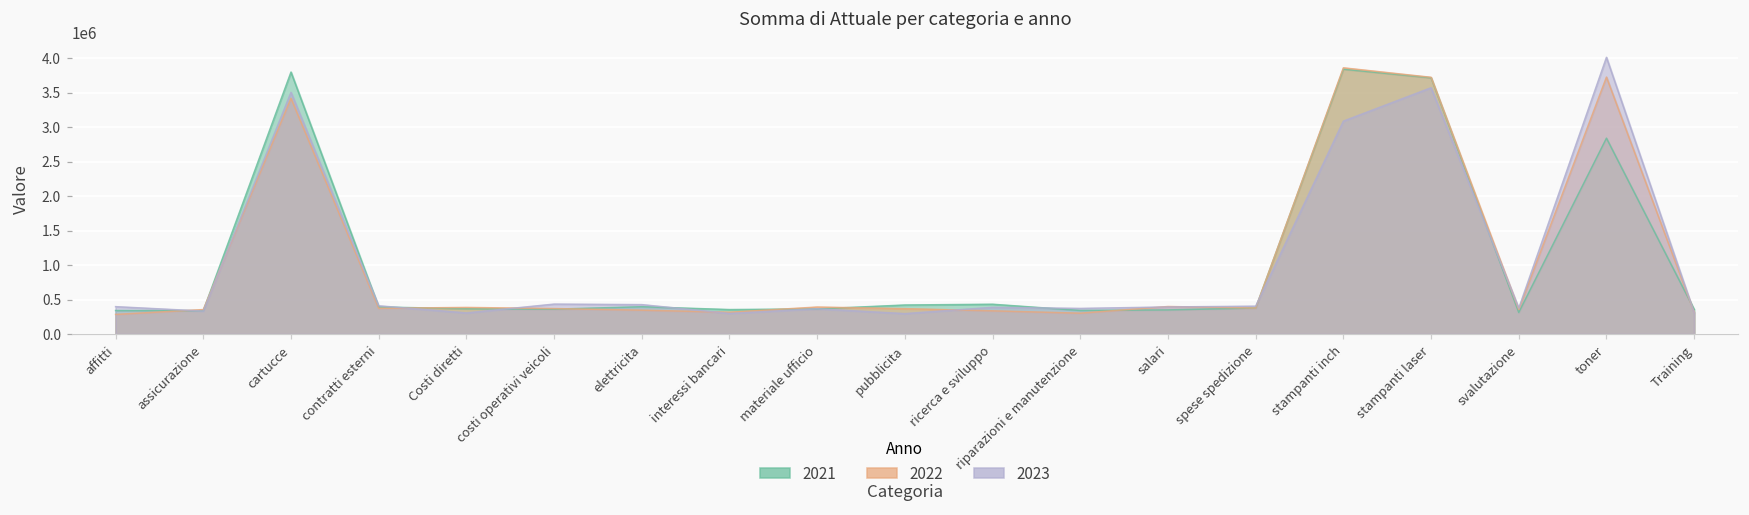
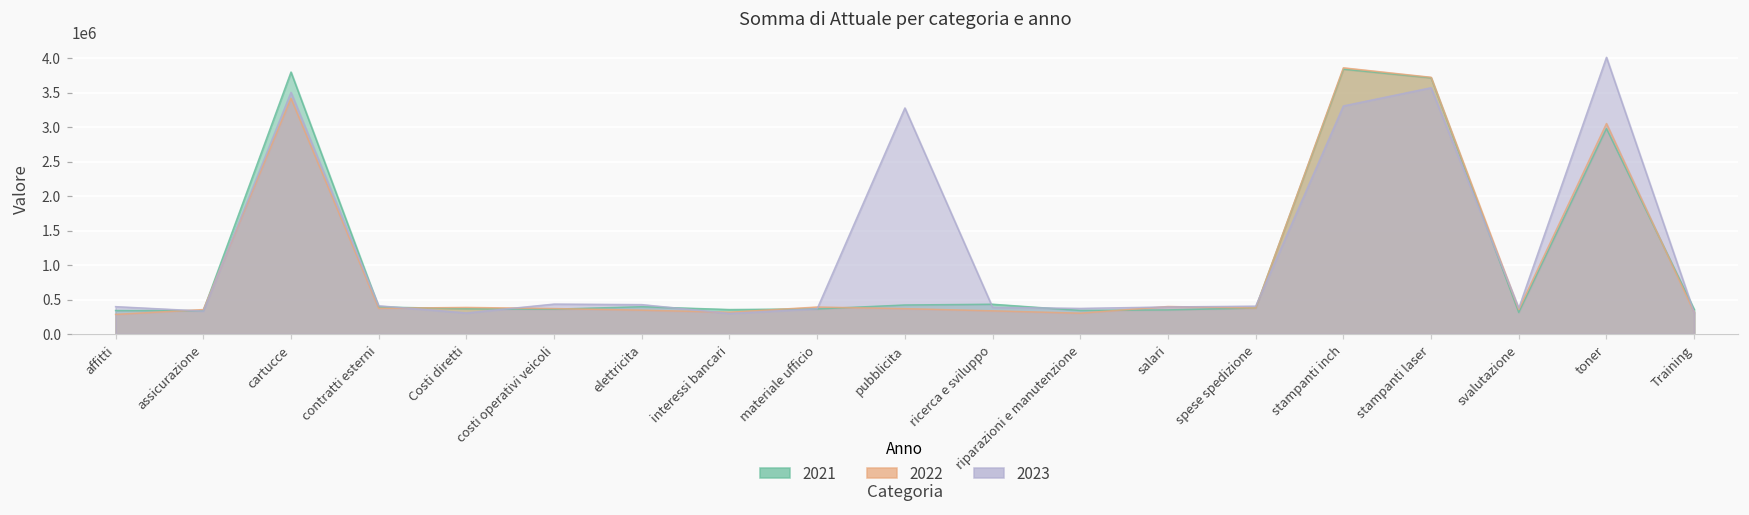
  {
    "2021": {
      "affitti": 300000,
      "cartucce": 3800000,
      "pubblicita": 400000,
      "ricerca e sviluppo": 400000,
      "salari": 400000,
      "svalutazione": 300000,
-     "toner": 2800000,
+     "toner": 3000000,
      "Training": 400000
    },
    "2022": {
      "affitti": 300000,
      "cartucce": 3400000,
      "elettricita": 300000,
      "pubblicita": 400000,
      "ricerca e sviluppo": 300000,
-     "toner": 3700000
+     "toner": 3100000
    },
    "2023": {
      "affitti": 400000,
      "cartucce": 3500000,
      "Costi diretti": 300000,
      "costi operativi veicoli": 400000,
-     "pubblicita": 300000,
+     "pubblicita": 3300000,
      "ricerca e sviluppo": 400000,
-     "stampanti inch": 3100000,
+     "stampanti inch": 3300000,
      "stampanti laser": 3600000,
      "toner": 4000000
    }
  }
